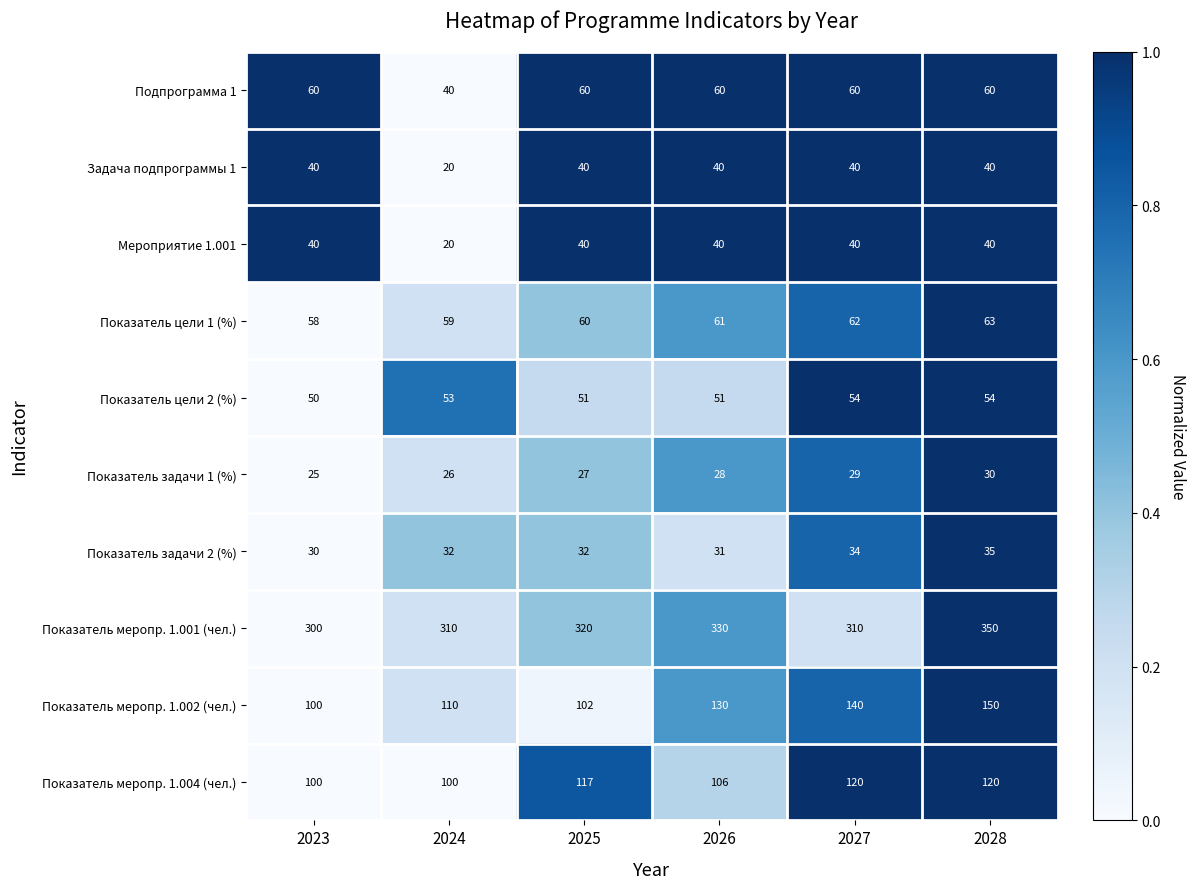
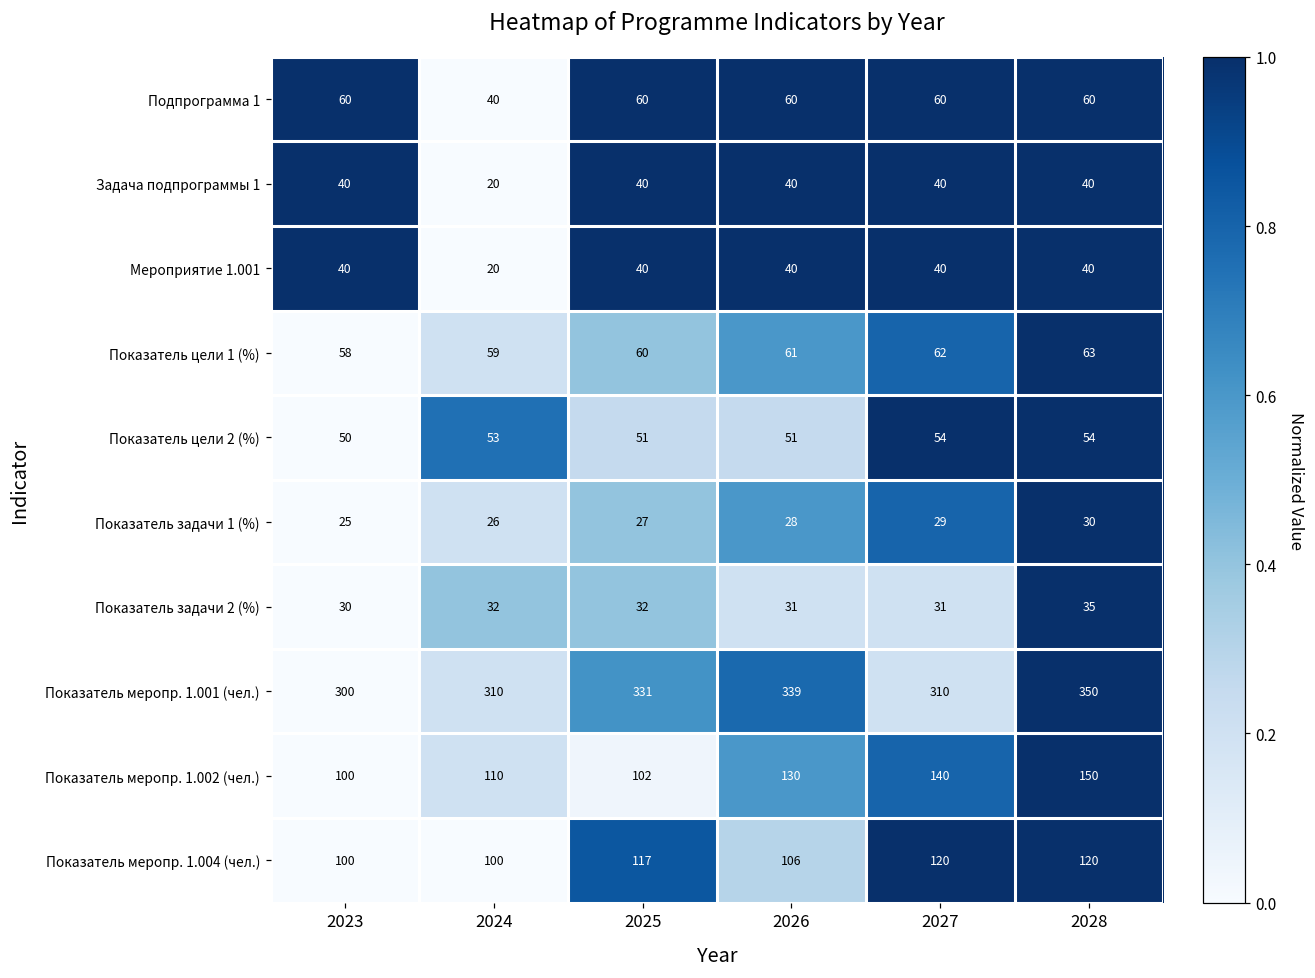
  {
    "Подпрограмма 1": {
      "2023": 60,
      "2024": 40,
      "2025": 60,
      "2026": 60,
      "2027": 60,
      "2028": 60
    },
    "Задача подпрограммы 1": {
      "2023": 40,
      "2024": 20,
      "2025": 40,
      "2026": 40,
      "2027": 40,
      "2028": 40
    },
    "Мероприятие 1.001": {
      "2023": 40,
      "2024": 20,
      "2025": 40,
      "2026": 40,
      "2027": 40,
      "2028": 40
    },
    "Показатель цели 1 (%)": {
      "2023": 58,
      "2024": 59,
      "2025": 60,
      "2026": 61,
      "2027": 62,
      "2028": 63
    },
    "Показатель цели 2 (%)": {
      "2023": 50,
      "2024": 53,
      "2025": 51,
      "2026": 51,
      "2027": 54,
      "2028": 54
    },
    "Показатель задачи 1 (%)": {
      "2023": 25,
      "2024": 26,
      "2025": 27,
      "2026": 28,
      "2027": 29,
      "2028": 30
    },
    "Показатель задачи 2 (%)": {
      "2023": 30,
      "2024": 32,
      "2025": 32,
      "2026": 31,
-     "2027": 34,
+     "2027": 31,
      "2028": 35
    },
    "Показатель меропр. 1.001 (чел.)": {
      "2023": 300,
      "2024": 310,
-     "2025": 320,
-     "2026": 330,
+     "2025": 331,
+     "2026": 339,
      "2027": 310,
      "2028": 350
    },
    "Показатель меропр. 1.002 (чел.)": {
      "2023": 100,
      "2024": 110,
      "2025": 102,
      "2026": 130,
      "2027": 140,
      "2028": 150
    },
    "Показатель меропр. 1.004 (чел.)": {
      "2023": 100,
      "2024": 100,
      "2025": 117,
      "2026": 106,
      "2027": 120,
      "2028": 120
    }
  }
